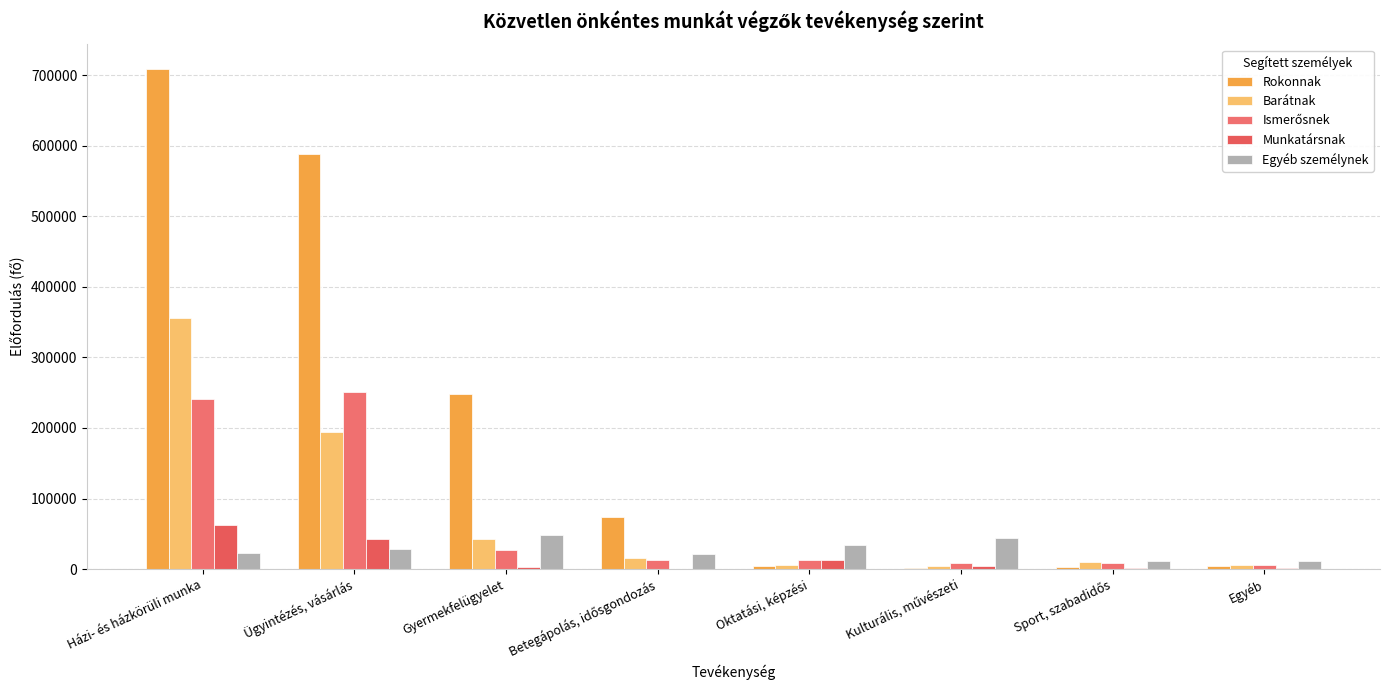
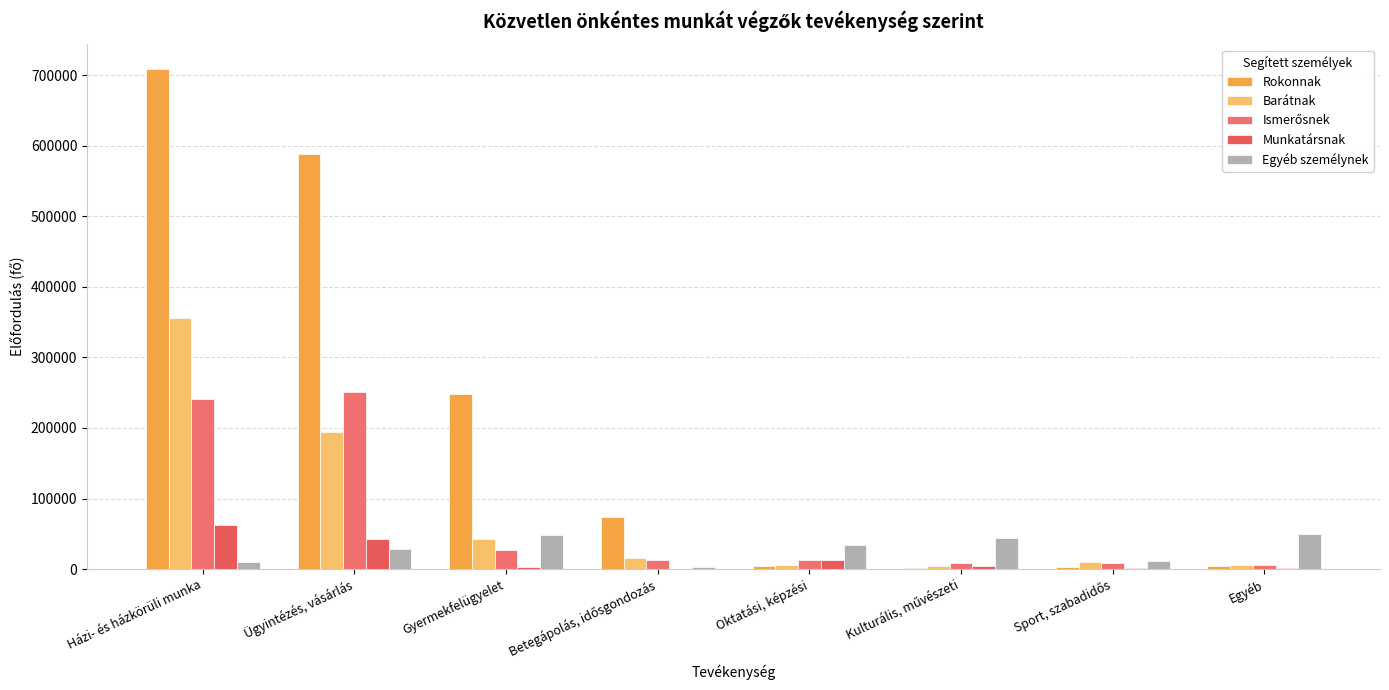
  {
    "Egyéb személynek": {
-     "Házi- és házkörüli munka": 20000,
+     "Házi- és házkörüli munka": 10000,
      "Ügyintézés, vásárlás": 30000,
      "Gyermekfelügyelet": 50000,
-     "Betegápolás, idősgondozás": 20000,
+     "Betegápolás, idősgondozás": 0,
      "Oktatási, képzési": 30000,
      "Kulturális, művészeti": 40000,
      "Sport, szabadidős": 10000,
-     "Egyéb": 10000
+     "Egyéb": 50000
    }
  }
